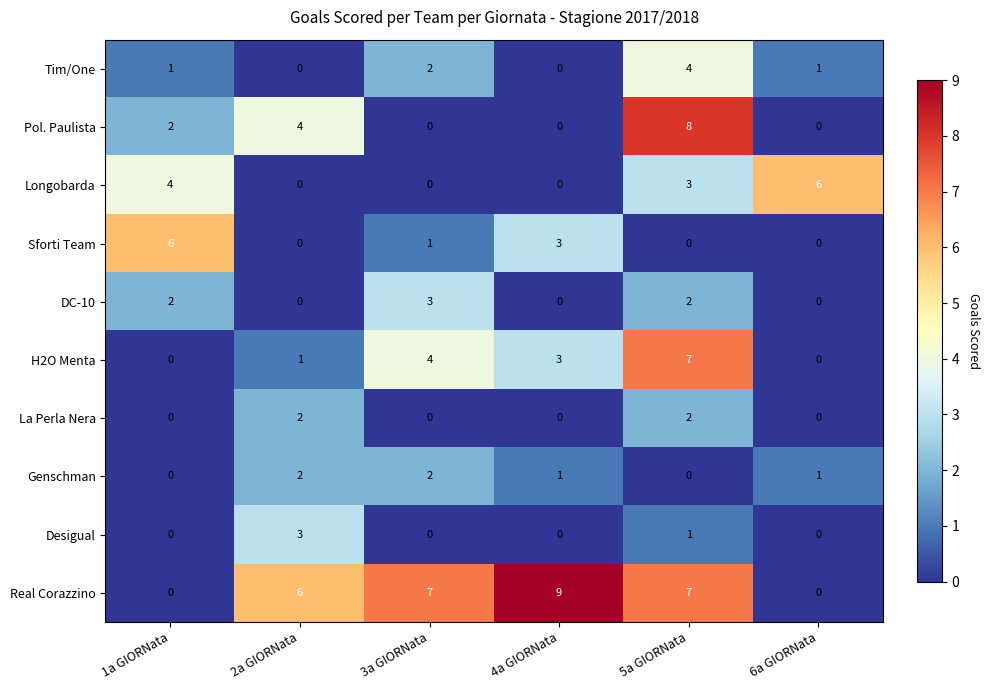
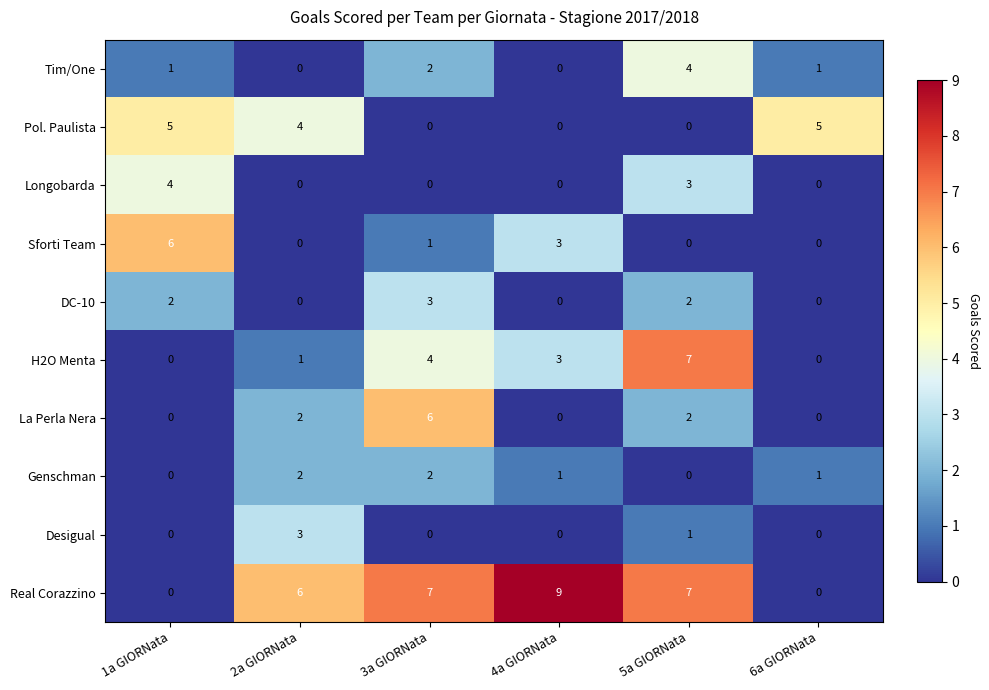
  {
    "Tim/One": {
      "1a GIORNata": 1,
      "2a GIORNata": 0,
      "3a GIORNata": 2,
      "4a GIORNata": 0,
      "5a GIORNata": 4,
      "6a GIORNata": 1
    },
    "Pol. Paulista": {
-     "1a GIORNata": 2,
+     "1a GIORNata": 5,
      "2a GIORNata": 4,
      "3a GIORNata": 0,
      "4a GIORNata": 0,
-     "5a GIORNata": 8,
-     "6a GIORNata": 0
+     "5a GIORNata": 0,
+     "6a GIORNata": 5
    },
    "Longobarda": {
      "1a GIORNata": 4,
      "2a GIORNata": 0,
      "3a GIORNata": 0,
      "4a GIORNata": 0,
      "5a GIORNata": 3,
-     "6a GIORNata": 6
+     "6a GIORNata": 0
    },
    "Sforti Team": {
      "1a GIORNata": 6,
      "2a GIORNata": 0,
      "3a GIORNata": 1,
      "4a GIORNata": 3,
      "5a GIORNata": 0,
      "6a GIORNata": 0
    },
    "DC-10": {
      "1a GIORNata": 2,
      "2a GIORNata": 0,
      "3a GIORNata": 3,
      "4a GIORNata": 0,
      "5a GIORNata": 2,
      "6a GIORNata": 0
    },
    "H2O Menta": {
      "1a GIORNata": 0,
      "2a GIORNata": 1,
      "3a GIORNata": 4,
      "4a GIORNata": 3,
      "5a GIORNata": 7,
      "6a GIORNata": 0
    },
    "La Perla Nera": {
      "1a GIORNata": 0,
      "2a GIORNata": 2,
-     "3a GIORNata": 0,
+     "3a GIORNata": 6,
      "4a GIORNata": 0,
      "5a GIORNata": 2,
      "6a GIORNata": 0
    },
    "Genschman": {
      "1a GIORNata": 0,
      "2a GIORNata": 2,
      "3a GIORNata": 2,
      "4a GIORNata": 1,
      "5a GIORNata": 0,
      "6a GIORNata": 1
    },
    "Desigual": {
      "1a GIORNata": 0,
      "2a GIORNata": 3,
      "3a GIORNata": 0,
      "4a GIORNata": 0,
      "5a GIORNata": 1,
      "6a GIORNata": 0
    },
    "Real Corazzino": {
      "1a GIORNata": 0,
      "2a GIORNata": 6,
      "3a GIORNata": 7,
      "4a GIORNata": 9,
      "5a GIORNata": 7,
      "6a GIORNata": 0
    }
  }
